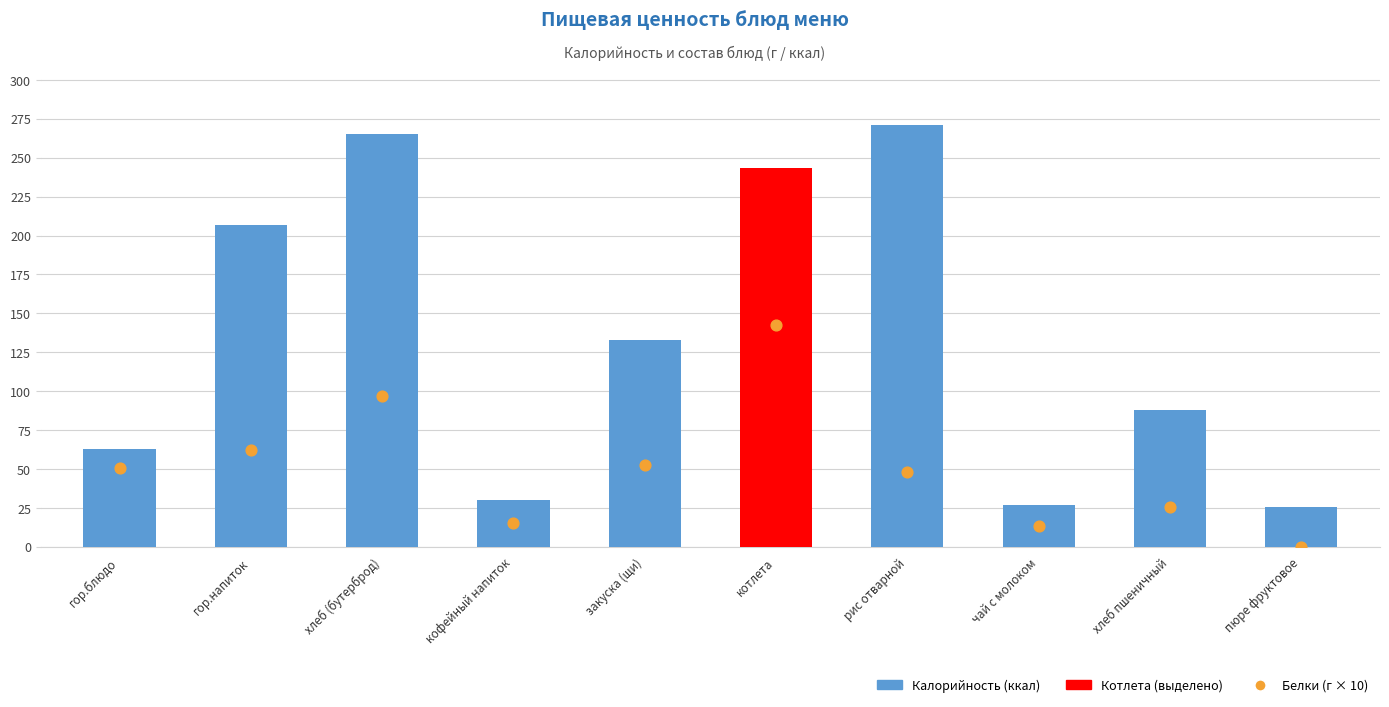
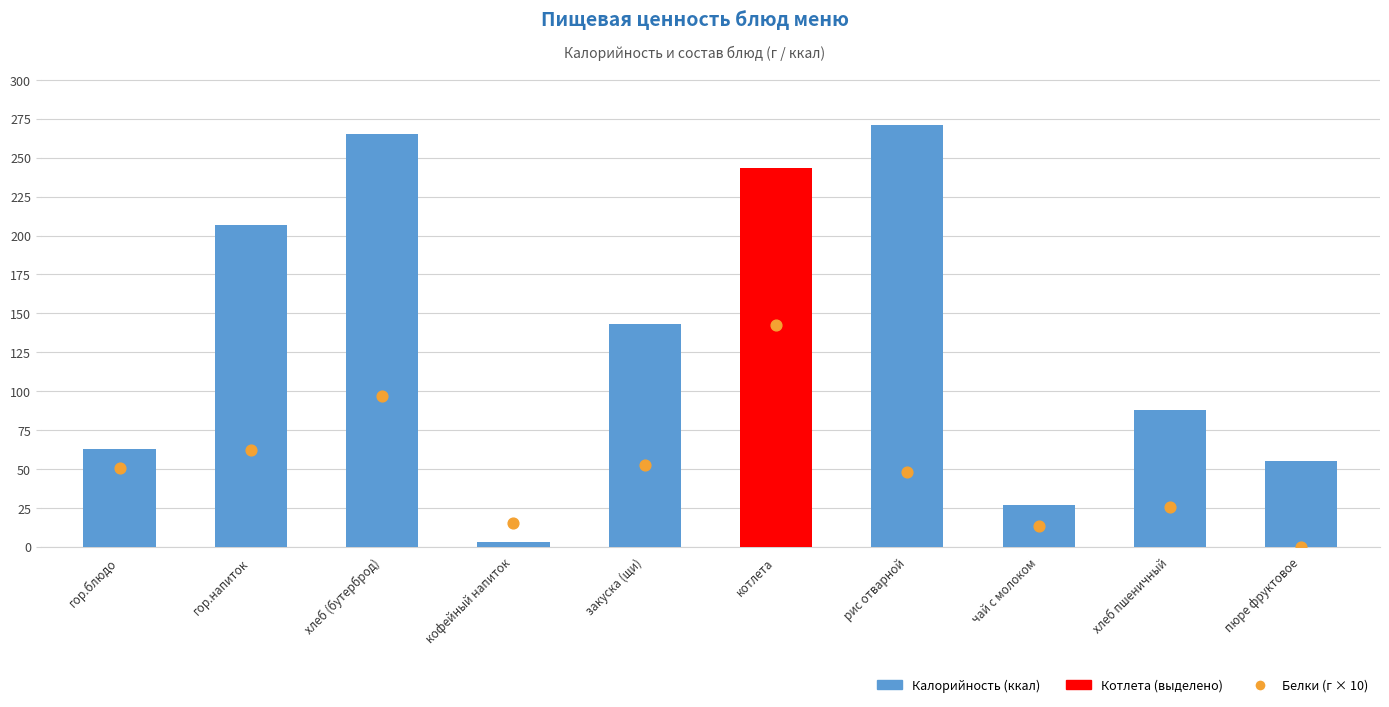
  {
    "Калорийность (ккал)": {
      "гор.блюдо": 63,
      "гор.напиток": 207,
      "хлеб (бутерброд)": 265,
-     "кофейный напиток": 30,
-     "закуска (щи)": 133,
+     "кофейный напиток": 3,
+     "закуска (щи)": 143,
      "котлета": 243,
      "рис отварной": 271,
      "чай с молоком": 27,
      "хлеб пшеничный": 88,
-     "пюре фруктовое": 25
+     "пюре фруктовое": 55
    }
  }
